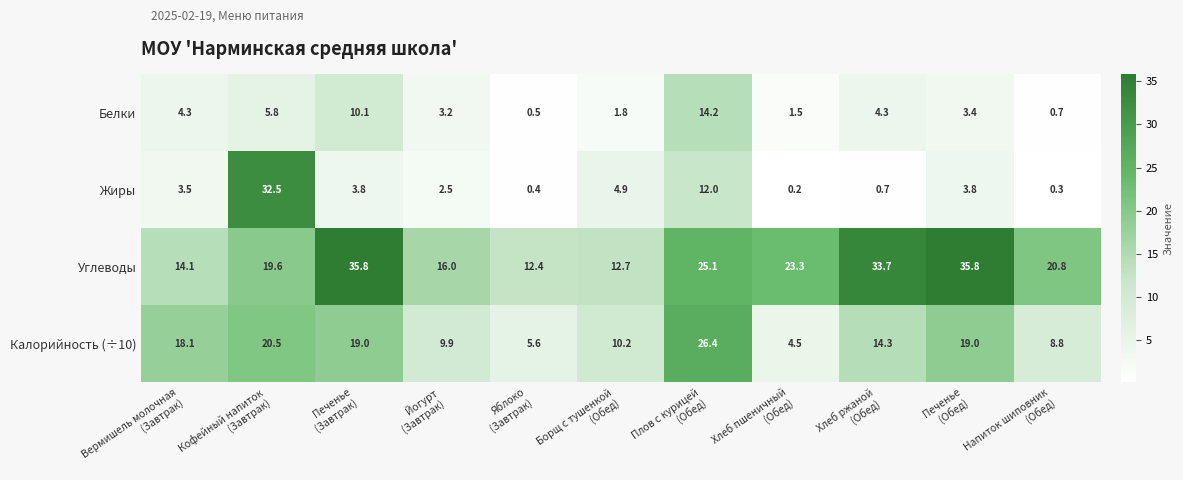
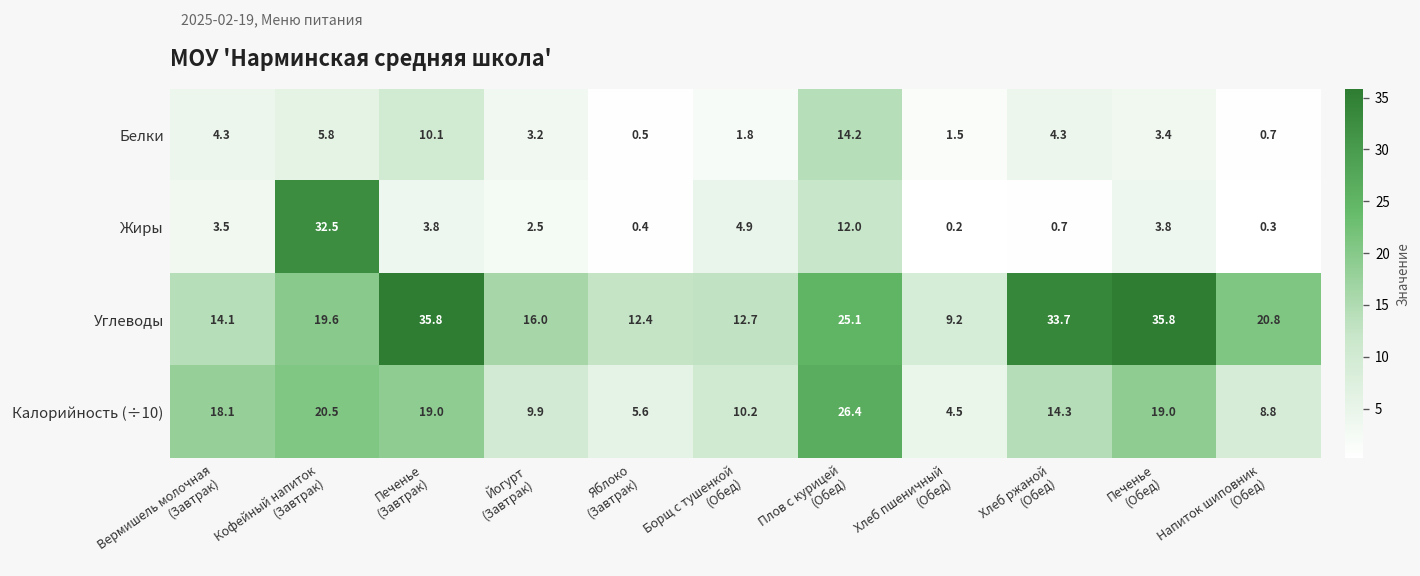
  {
    "Белки": {
      "Вермишель молочная (Завтрак)": 4.3,
      "Кофейный напиток (Завтрак)": 5.8,
      "Печенье (Завтрак)": 10.1,
      "Йогурт (Завтрак)": 3.2,
      "Яблоко (Завтрак)": 0.5,
      "Борщ с тушенкой (Обед)": 1.8,
      "Плов с курицей (Обед)": 14.2,
      "Хлеб пшеничный (Обед)": 1.5,
      "Хлеб ржаной (Обед)": 4.3,
      "Печенье (Обед)": 3.4,
      "Напиток шиповник (Обед)": 0.7
    },
    "Жиры": {
      "Вермишель молочная (Завтрак)": 3.5,
      "Кофейный напиток (Завтрак)": 32.5,
      "Печенье (Завтрак)": 3.8,
      "Йогурт (Завтрак)": 2.5,
      "Яблоко (Завтрак)": 0.4,
      "Борщ с тушенкой (Обед)": 4.9,
      "Плов с курицей (Обед)": 12.0,
      "Хлеб пшеничный (Обед)": 0.2,
      "Хлеб ржаной (Обед)": 0.7,
      "Печенье (Обед)": 3.8,
      "Напиток шиповник (Обед)": 0.3
    },
    "Углеводы": {
      "Вермишель молочная (Завтрак)": 14.1,
      "Кофейный напиток (Завтрак)": 19.6,
      "Печенье (Завтрак)": 35.8,
      "Йогурт (Завтрак)": 16.0,
      "Яблоко (Завтрак)": 12.4,
      "Борщ с тушенкой (Обед)": 12.7,
      "Плов с курицей (Обед)": 25.1,
-     "Хлеб пшеничный (Обед)": 23.3,
+     "Хлеб пшеничный (Обед)": 9.2,
      "Хлеб ржаной (Обед)": 33.7,
      "Печенье (Обед)": 35.8,
      "Напиток шиповник (Обед)": 20.8
    },
    "Калорийность (÷10)": {
      "Вермишель молочная (Завтрак)": 18.1,
      "Кофейный напиток (Завтрак)": 20.5,
      "Печенье (Завтрак)": 19.0,
      "Йогурт (Завтрак)": 9.9,
      "Яблоко (Завтрак)": 5.6,
      "Борщ с тушенкой (Обед)": 10.2,
      "Плов с курицей (Обед)": 26.4,
      "Хлеб пшеничный (Обед)": 4.5,
      "Хлеб ржаной (Обед)": 14.3,
      "Печенье (Обед)": 19.0,
      "Напиток шиповник (Обед)": 8.8
    }
  }
